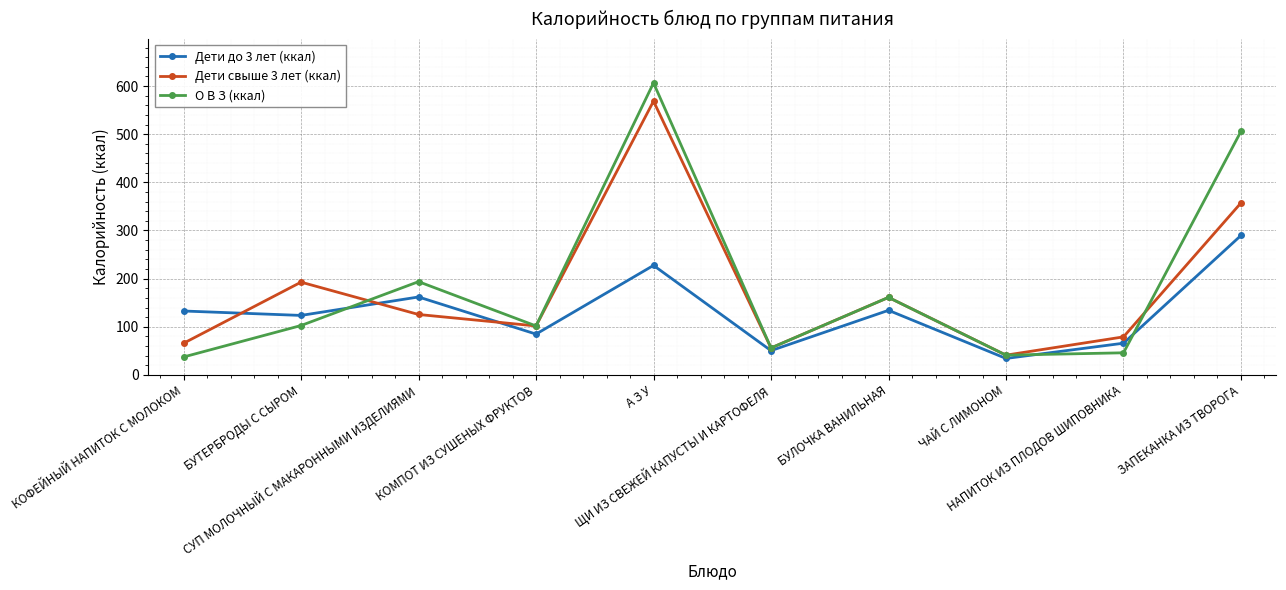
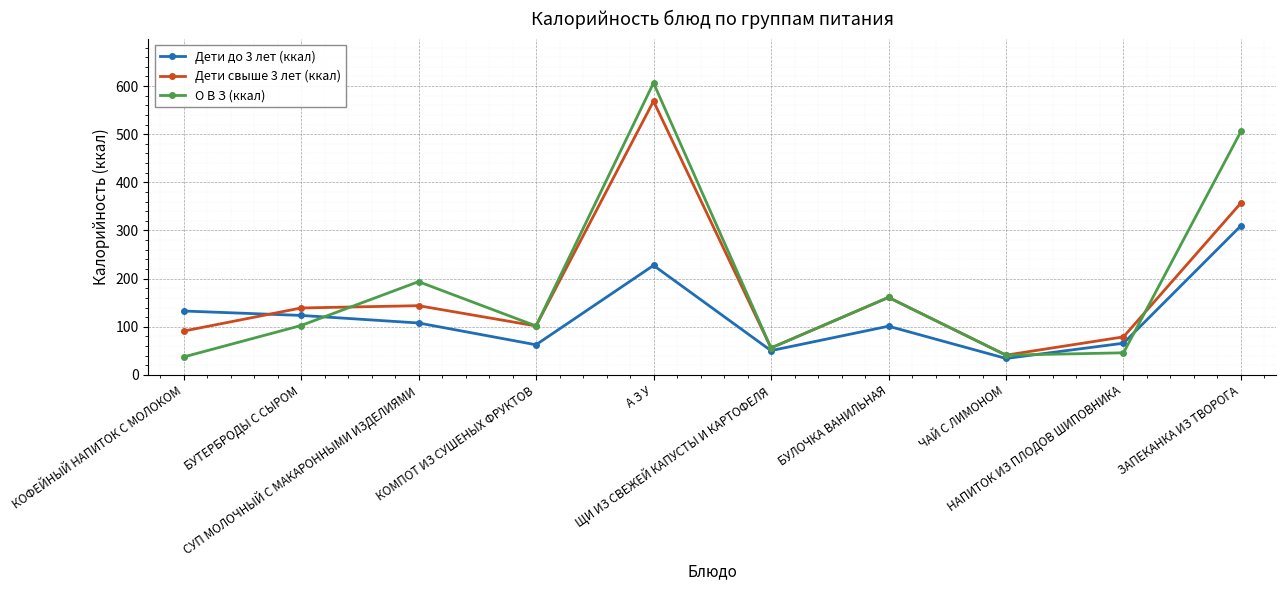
  {
    "Дети до 3 лет (ккал)": {
      "КОФЕЙНЫЙ НАПИТОК С МОЛОКОМ": 130,
      "БУТЕРБРОДЫ С СЫРОМ": 120,
-     "СУП МОЛОЧНЫЙ С МАКАРОННЫМИ ИЗДЕЛИЯМИ": 160,
-     "КОМПОТ ИЗ СУШЕНЫХ ФРУКТОВ": 80,
+     "СУП МОЛОЧНЫЙ С МАКАРОННЫМИ ИЗДЕЛИЯМИ": 110,
+     "КОМПОТ ИЗ СУШЕНЫХ ФРУКТОВ": 60,
      "А З У": 230,
      "ЩИ ИЗ СВЕЖЕЙ КАПУСТЫ И КАРТОФЕЛЯ": 50,
-     "БУЛОЧКА ВАНИЛЬНАЯ": 130,
+     "БУЛОЧКА ВАНИЛЬНАЯ": 100,
      "ЧАЙ С ЛИМОНОМ": 30,
      "НАПИТОК ИЗ ПЛОДОВ ШИПОВНИКА": 70,
-     "ЗАПЕКАНКА ИЗ ТВОРОГА": 290
+     "ЗАПЕКАНКА ИЗ ТВОРОГА": 310
    },
    "Дети свыше 3 лет (ккал)": {
-     "КОФЕЙНЫЙ НАПИТОК С МОЛОКОМ": 70,
-     "БУТЕРБРОДЫ С СЫРОМ": 190,
-     "СУП МОЛОЧНЫЙ С МАКАРОННЫМИ ИЗДЕЛИЯМИ": 130,
+     "КОФЕЙНЫЙ НАПИТОК С МОЛОКОМ": 90,
+     "БУТЕРБРОДЫ С СЫРОМ": 140,
+     "СУП МОЛОЧНЫЙ С МАКАРОННЫМИ ИЗДЕЛИЯМИ": 140,
      "А З У": 570,
      "НАПИТОК ИЗ ПЛОДОВ ШИПОВНИКА": 80,
      "ЗАПЕКАНКА ИЗ ТВОРОГА": 360
    },
    "О В З (ккал)": {
      "КОФЕЙНЫЙ НАПИТОК С МОЛОКОМ": 40,
      "БУТЕРБРОДЫ С СЫРОМ": 100,
      "СУП МОЛОЧНЫЙ С МАКАРОННЫМИ ИЗДЕЛИЯМИ": 190,
      "А З У": 610,
      "НАПИТОК ИЗ ПЛОДОВ ШИПОВНИКА": 50,
      "ЗАПЕКАНКА ИЗ ТВОРОГА": 510
    }
  }
